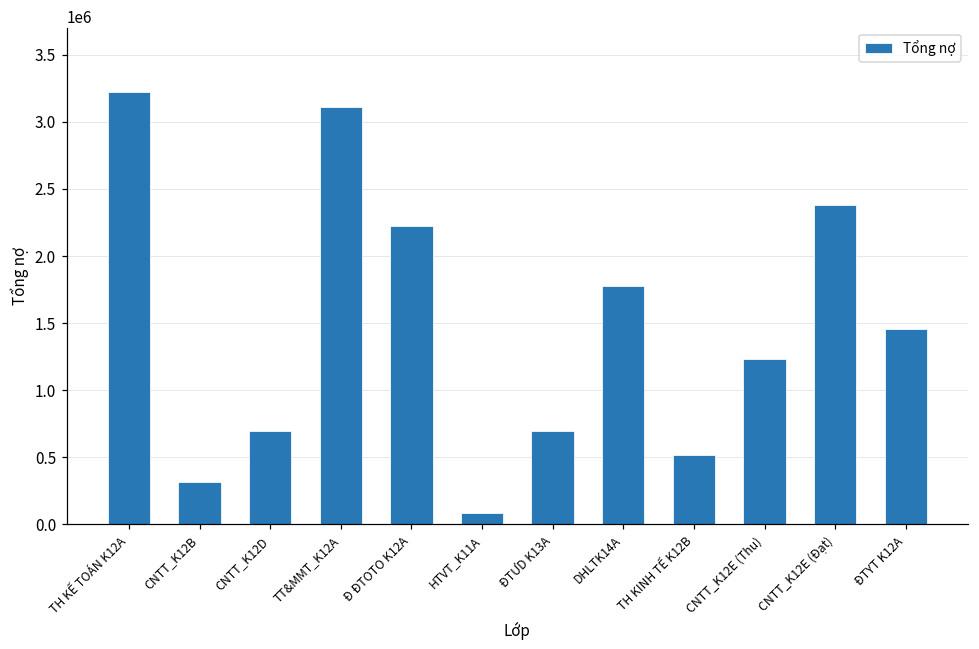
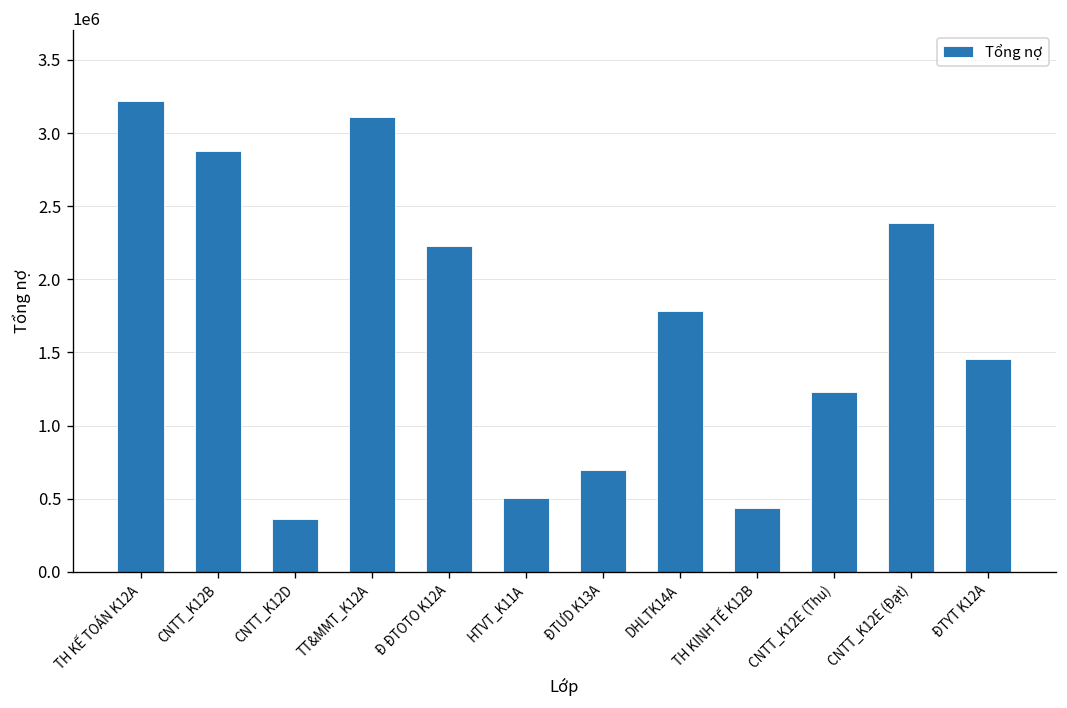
  {
    "TH KẾ TOÁN K12A": 3220000,
-   "CNTT_K12B": 310000,
-   "CNTT_K12D": 700000,
+   "CNTT_K12B": 2880000,
+   "CNTT_K12D": 360000,
    "TT&MMT_K12A": 3110000,
    "Đ ĐTOTO K12A": 2230000,
-   "HTVT_K11A": 80000,
+   "HTVT_K11A": 510000,
    "ĐTƯD K13A": 700000,
    "DHLTK14A": 1780000,
-   "TH KINH TẾ K12B": 520000,
+   "TH KINH TẾ K12B": 430000,
    "CNTT_K12E (Thu)": 1230000,
    "CNTT_K12E (Đạt)": 2380000,
    "ĐTYT K12A": 1450000
  }
